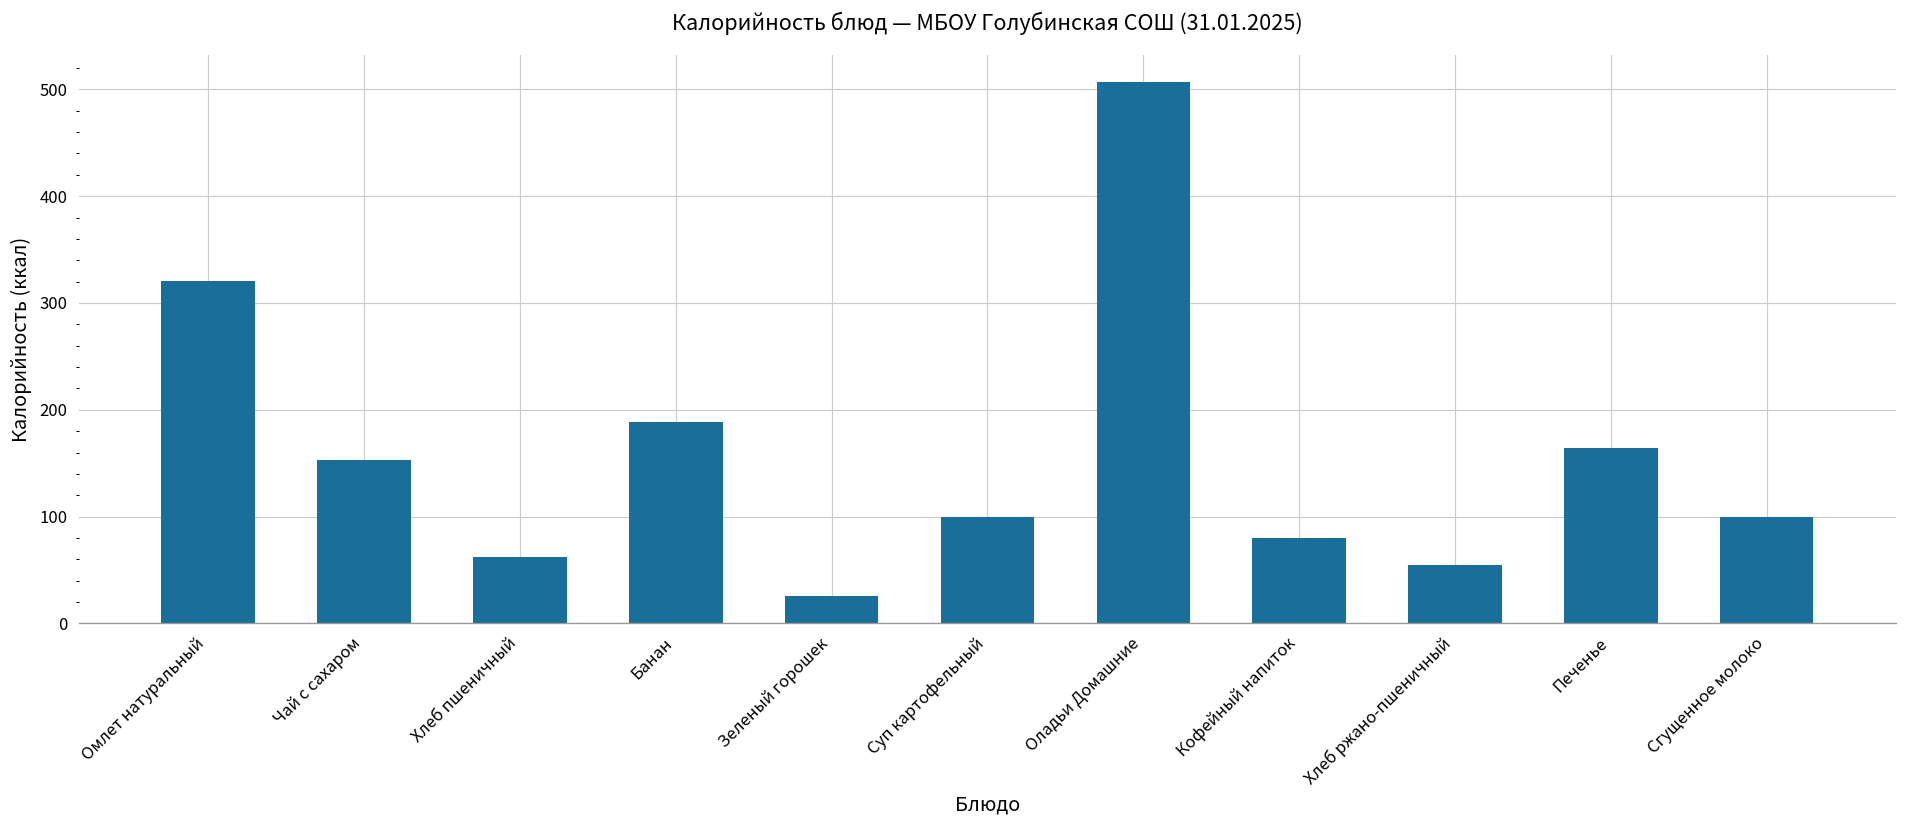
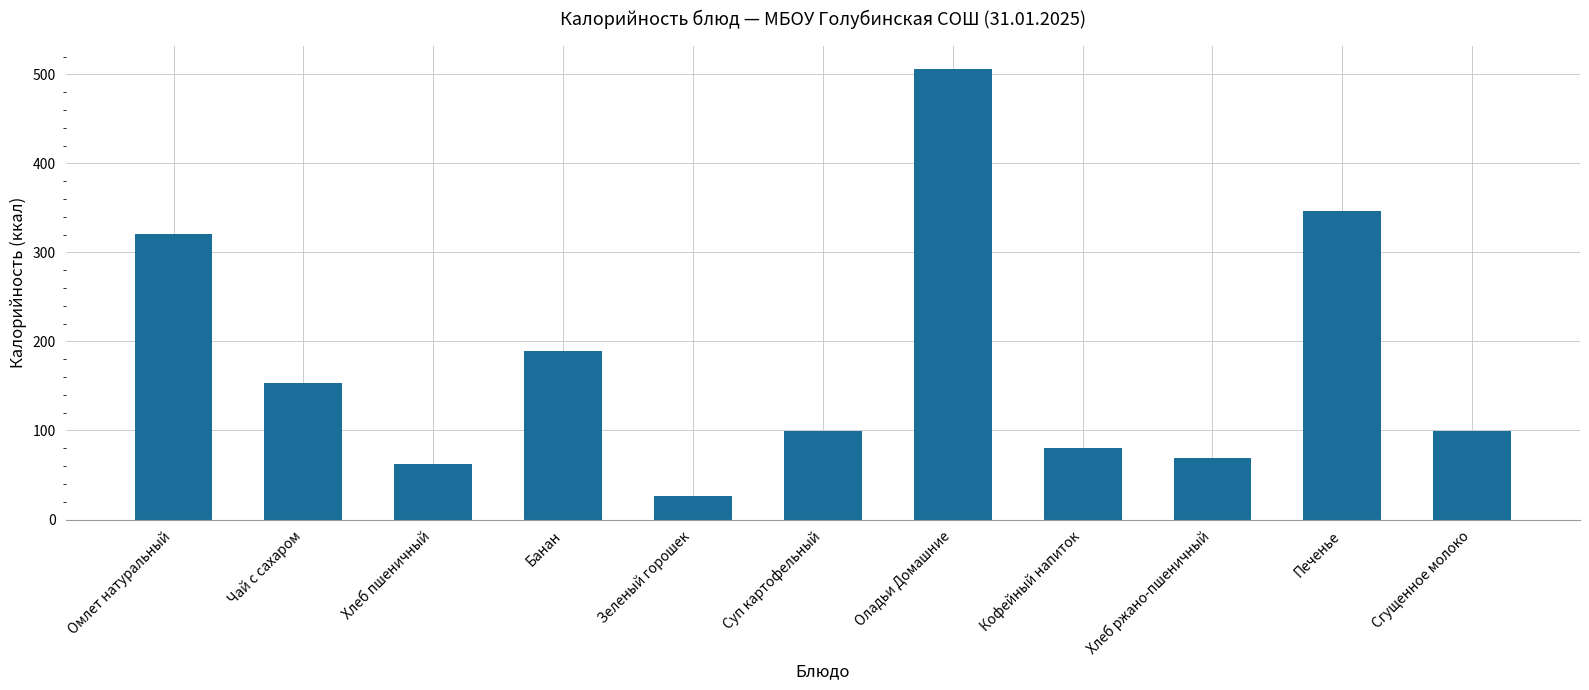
  {
    "Омлет натуральный": 320,
    "Чай с сахаром": 150,
    "Хлеб пшеничный": 60,
    "Банан": 190,
    "Зеленый горошек": 30,
    "Суп картофельный": 100,
    "Оладьи Домашние": 510,
    "Кофейный напиток": 80,
-   "Хлеб ржано-пшеничный": 50,
-   "Печенье": 160,
+   "Хлеб ржано-пшеничный": 70,
+   "Печенье": 350,
    "Сгущенное молоко": 100
  }
